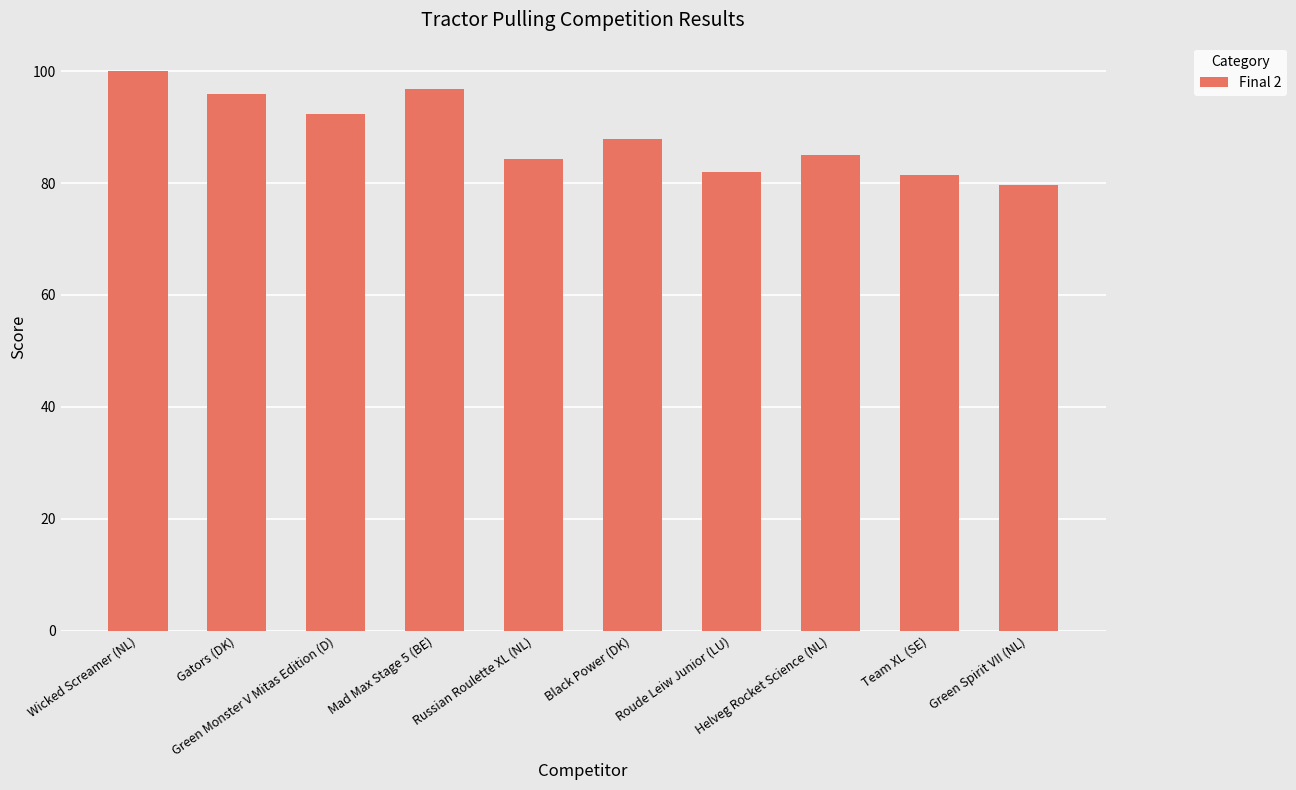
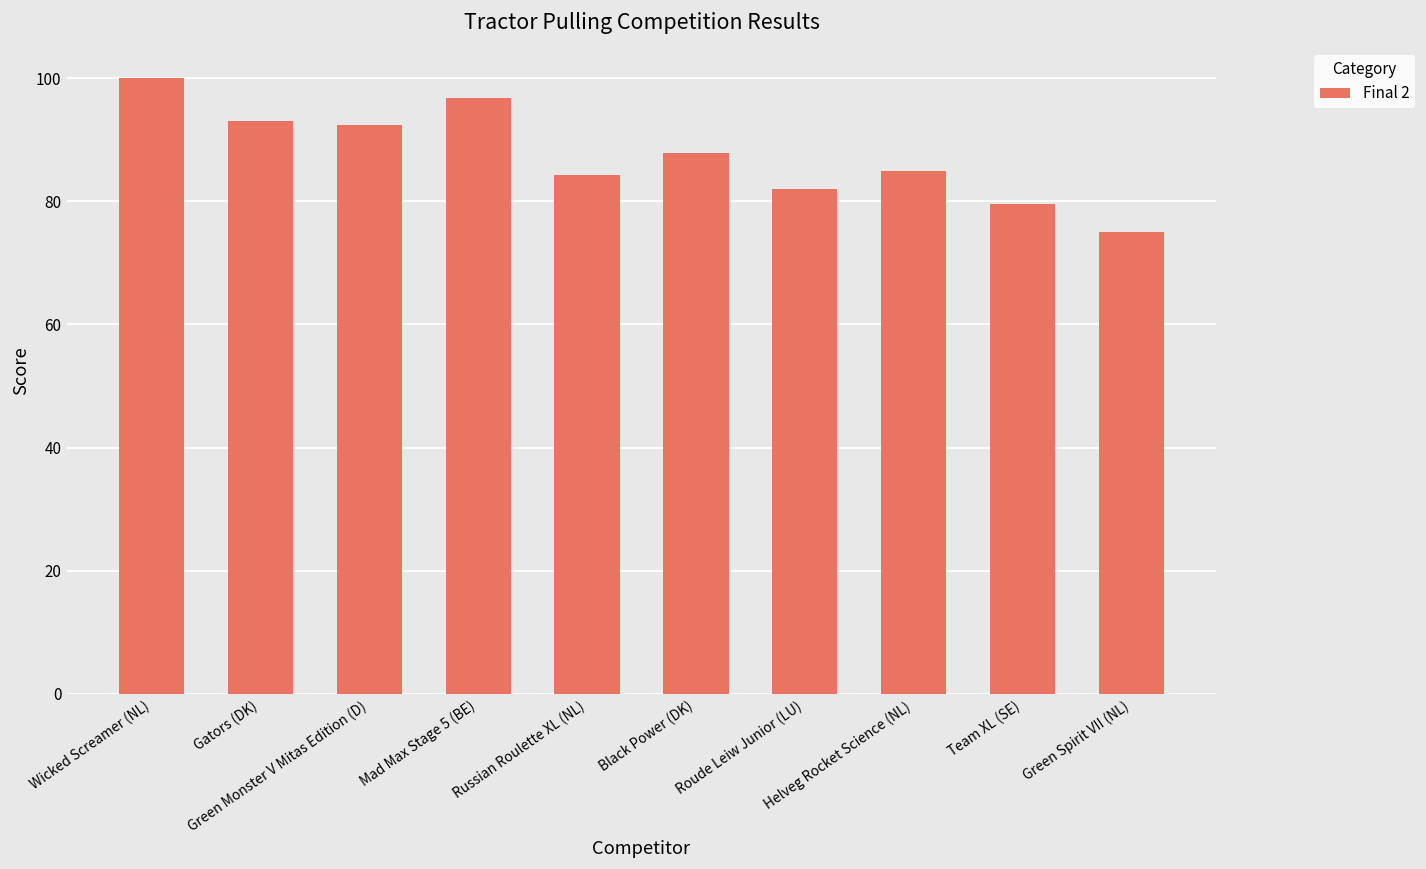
  {
    "Wicked Screamer (NL)": 100,
-   "Gators (DK)": 96,
+   "Gators (DK)": 93,
    "Green Monster V Mitas Edition (D)": 92,
    "Mad Max Stage 5 (BE)": 97,
    "Russian Roulette XL (NL)": 84,
    "Black Power (DK)": 88,
    "Roude Leiw Junior (LU)": 82,
    "Helveg Rocket Science (NL)": 85,
-   "Team XL (SE)": 81,
-   "Green Spirit VII (NL)": 80
+   "Team XL (SE)": 80,
+   "Green Spirit VII (NL)": 75
  }
